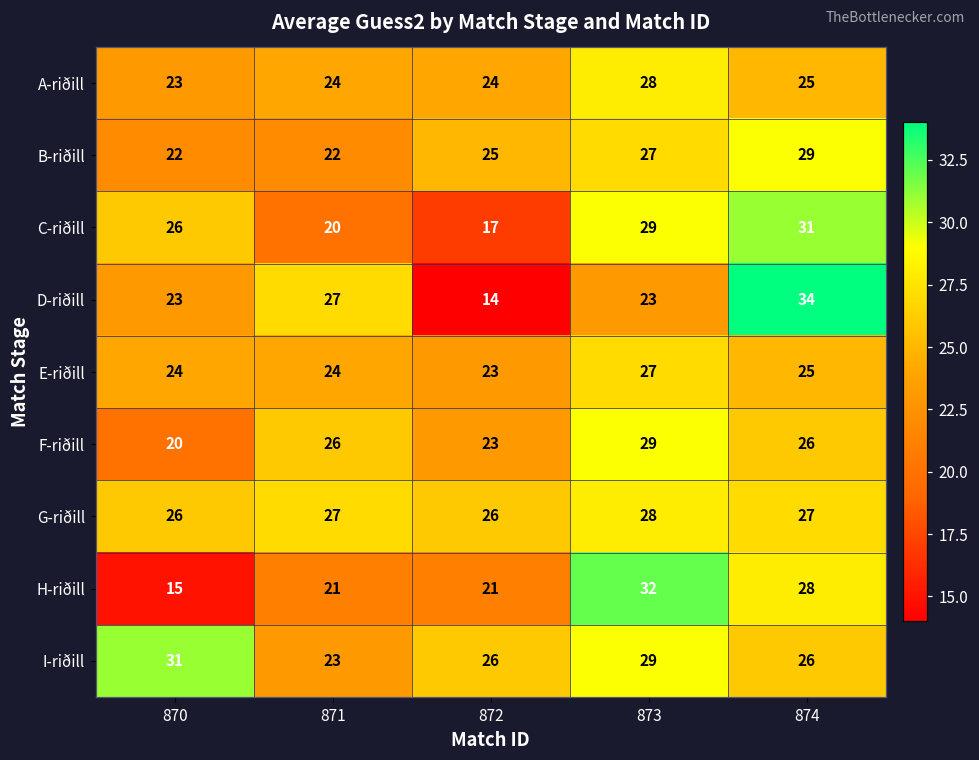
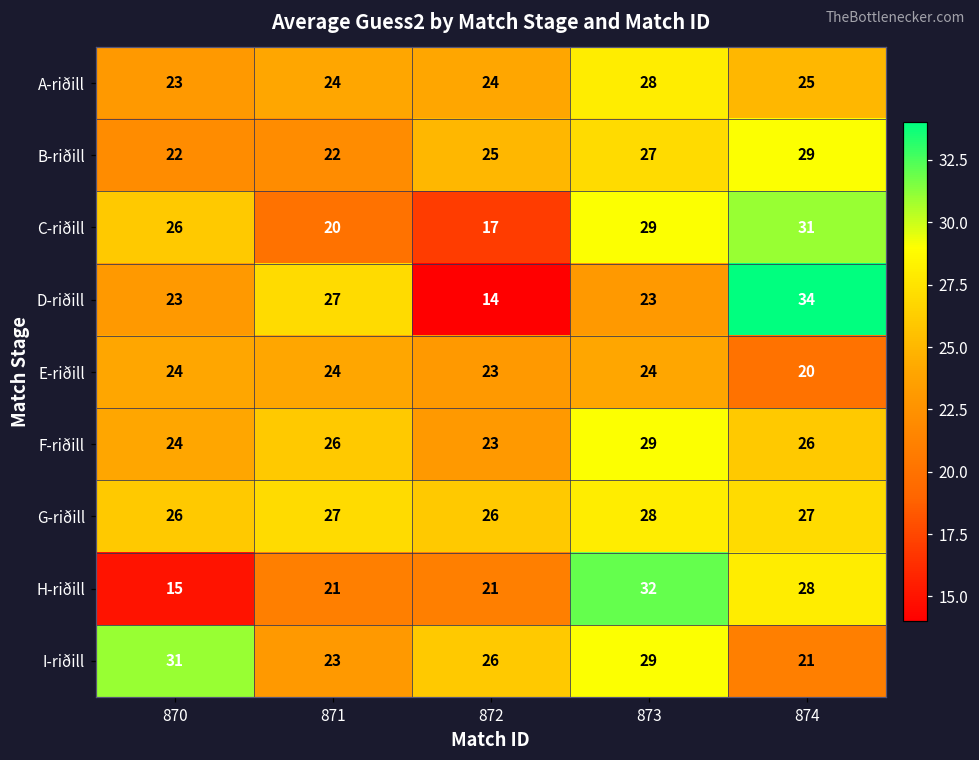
  {
    "A-riðill": {
      "870": 23,
      "871": 24,
      "872": 24,
      "873": 28,
      "874": 25
    },
    "B-riðill": {
      "870": 22,
      "871": 22,
      "872": 25,
      "873": 27,
      "874": 29
    },
    "C-riðill": {
      "870": 26,
      "871": 20,
      "872": 17,
      "873": 29,
      "874": 31
    },
    "D-riðill": {
      "870": 23,
      "871": 27,
      "872": 14,
      "873": 23,
      "874": 34
    },
    "E-riðill": {
      "870": 24,
      "871": 24,
      "872": 23,
-     "873": 27,
-     "874": 25
+     "873": 24,
+     "874": 20
    },
    "F-riðill": {
-     "870": 20,
+     "870": 24,
      "871": 26,
      "872": 23,
      "873": 29,
      "874": 26
    },
    "G-riðill": {
      "870": 26,
      "871": 27,
      "872": 26,
      "873": 28,
      "874": 27
    },
    "H-riðill": {
      "870": 15,
      "871": 21,
      "872": 21,
      "873": 32,
      "874": 28
    },
    "I-riðill": {
      "870": 31,
      "871": 23,
      "872": 26,
      "873": 29,
-     "874": 26
+     "874": 21
    }
  }
